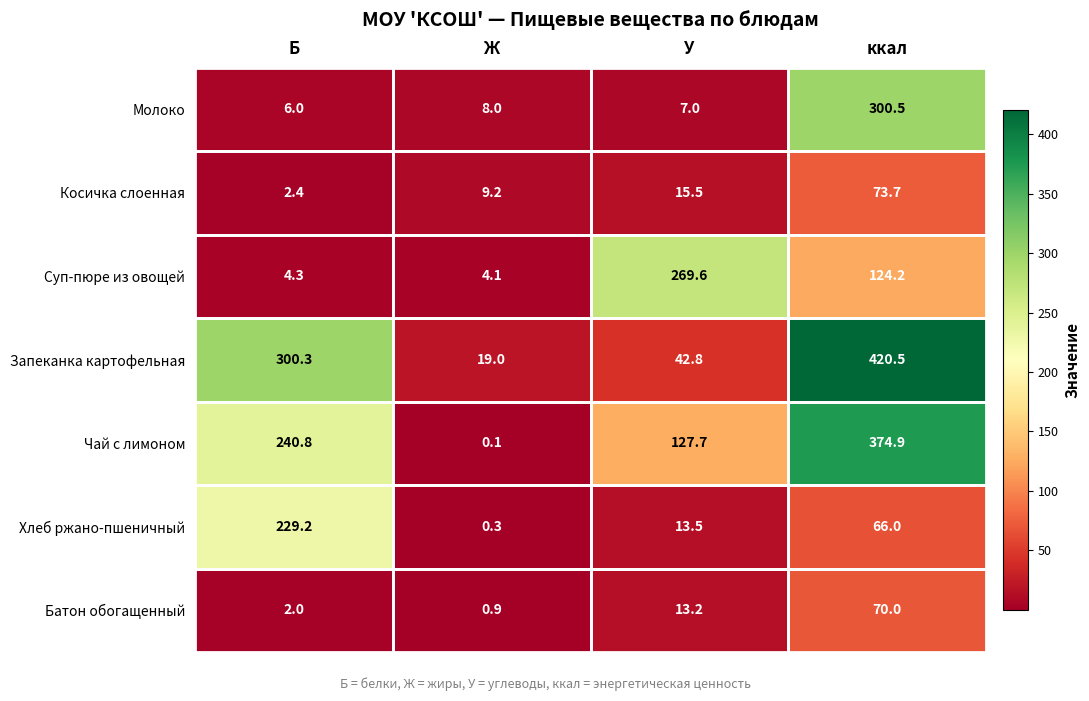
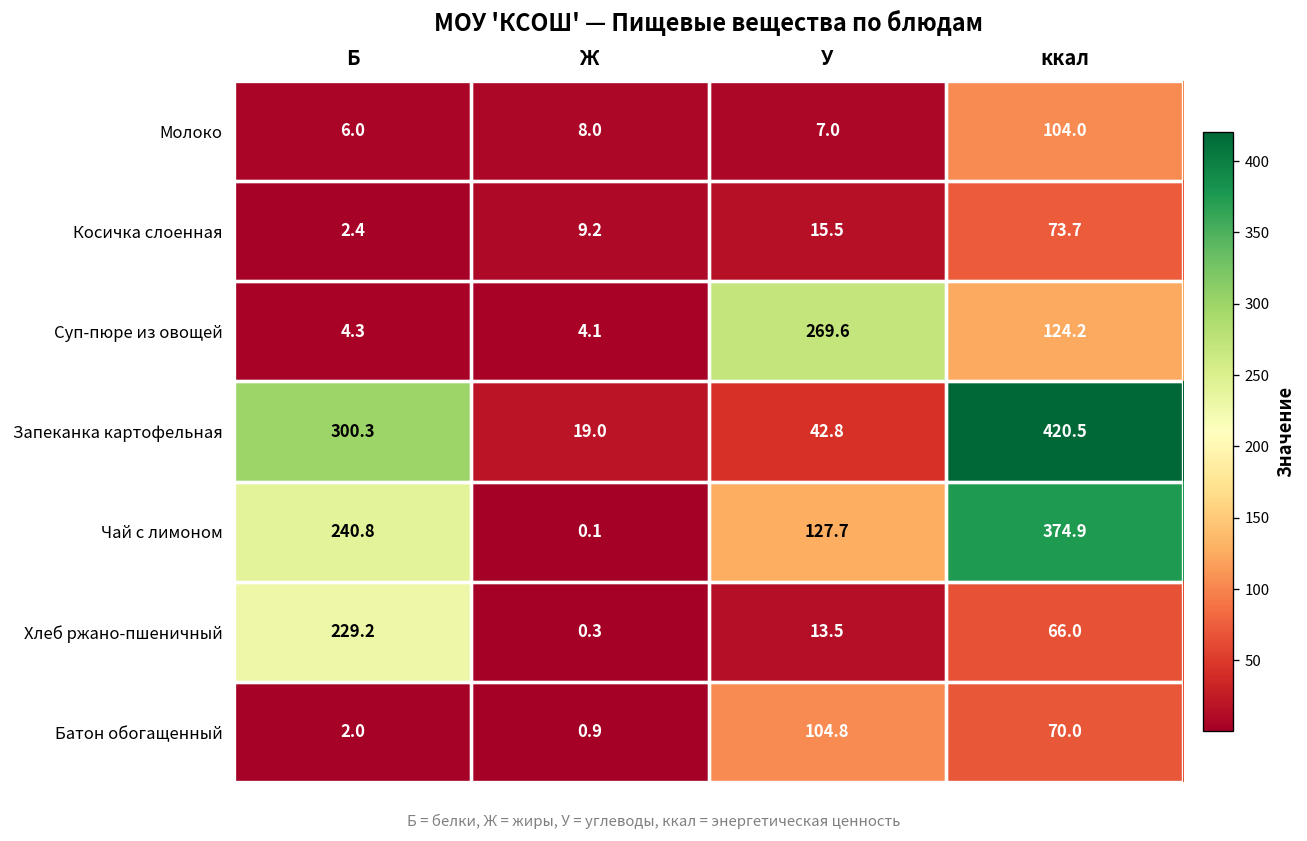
  {
    "Молоко": {
      "Б": 6.0,
      "Ж": 8.0,
      "У": 7.0,
-     "ккал": 300.5
+     "ккал": 104.0
    },
    "Косичка слоенная": {
      "Б": 2.4,
      "Ж": 9.2,
      "У": 15.5,
      "ккал": 73.7
    },
    "Суп-пюре из овощей": {
      "Б": 4.3,
      "Ж": 4.1,
      "У": 269.6,
      "ккал": 124.2
    },
    "Запеканка картофельная": {
      "Б": 300.3,
      "Ж": 19.0,
      "У": 42.8,
      "ккал": 420.5
    },
    "Чай с лимоном": {
      "Б": 240.8,
      "Ж": 0.1,
      "У": 127.7,
      "ккал": 374.9
    },
    "Хлеб ржано-пшеничный": {
      "Б": 229.2,
      "Ж": 0.3,
      "У": 13.5,
      "ккал": 66.0
    },
    "Батон обогащенный": {
      "Б": 2.0,
      "Ж": 0.9,
-     "У": 13.2,
+     "У": 104.8,
      "ккал": 70.0
    }
  }
